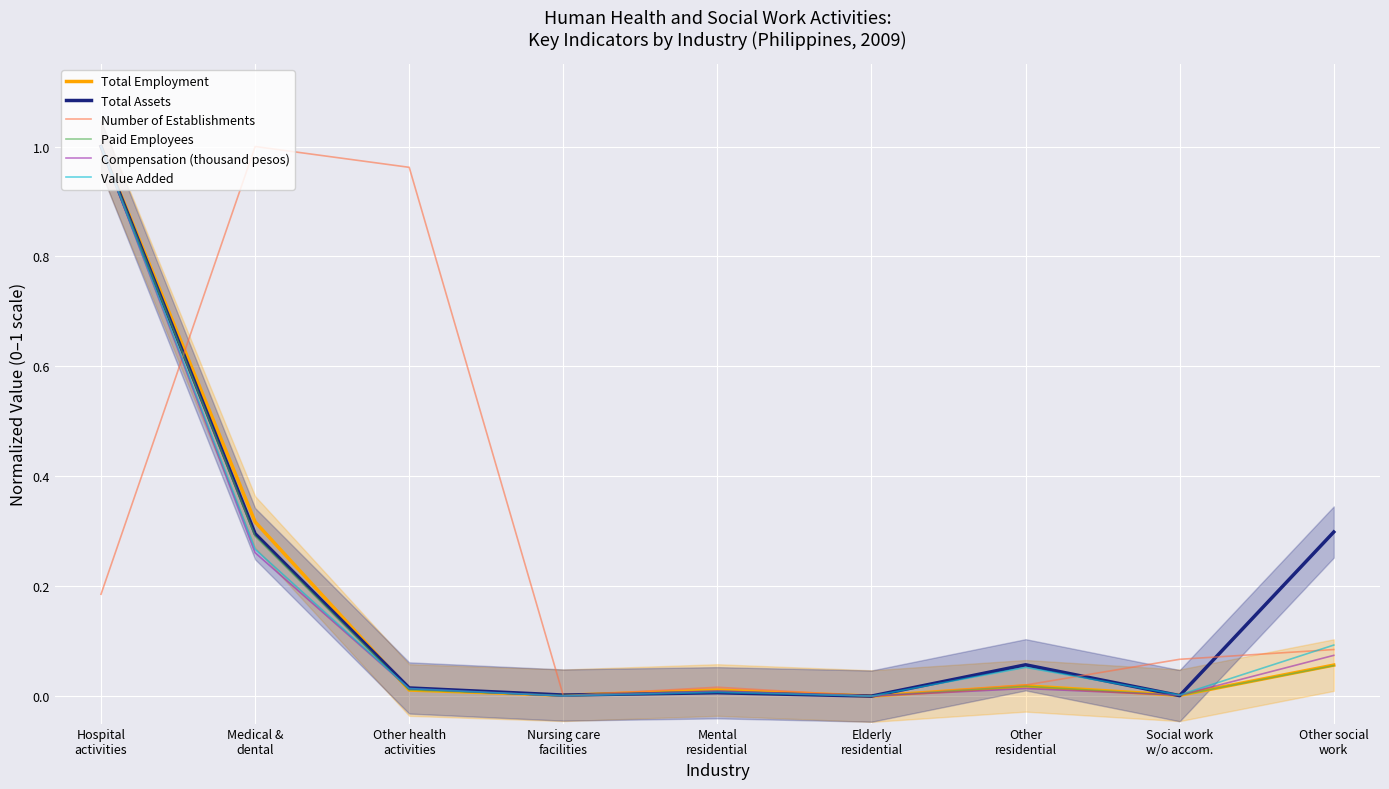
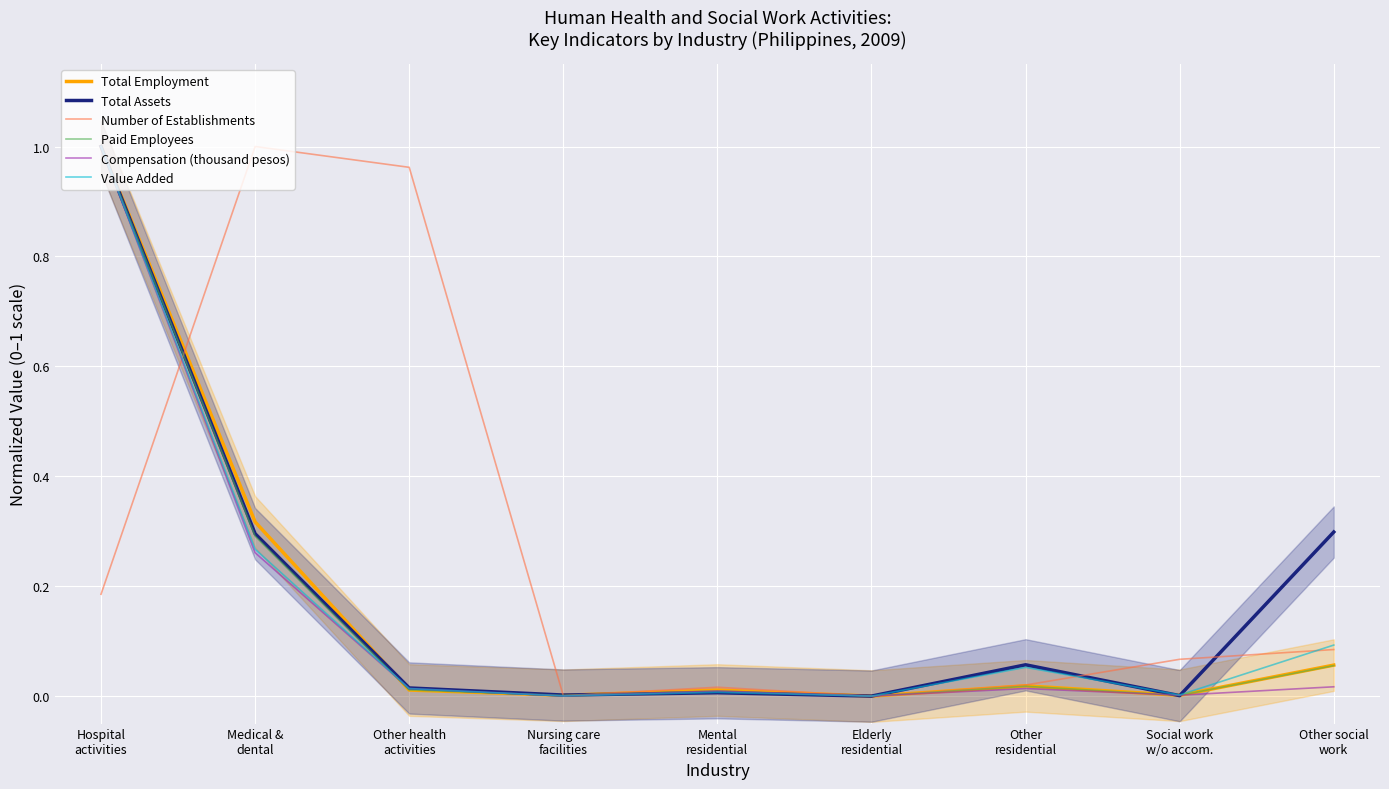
  {
    "Number of Establishments": {
      "Hospital activities": 0.19,
      "Other health activities": 0.96,
      "Mental residential": 0.02,
      "Social work w/o accom.": 0.07,
      "Other social work": 0.08
    },
    "Compensation (thousand pesos)": {
      "Medical & dental": 0.26,
-     "Other social work": 0.07
+     "Other social work": 0.02
    },
    "Value Added": {
      "Medical & dental": 0.27,
      "Other social work": 0.09
    }
  }
